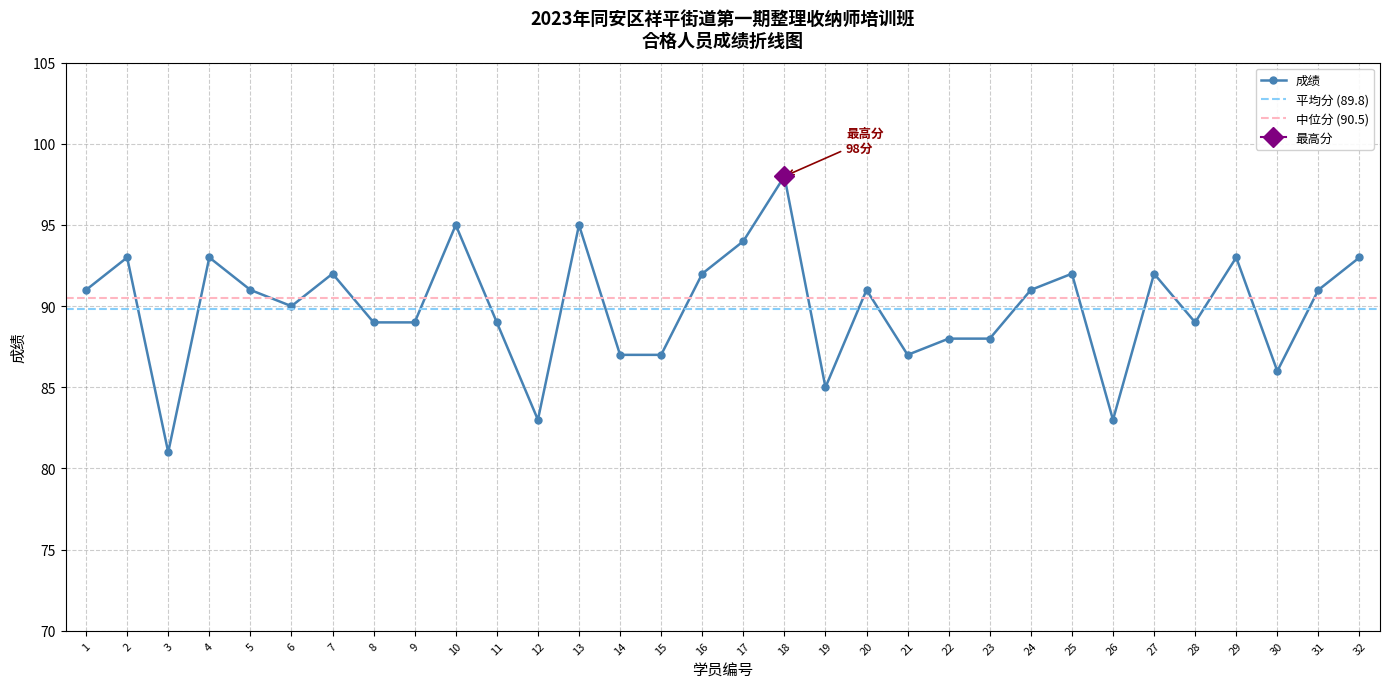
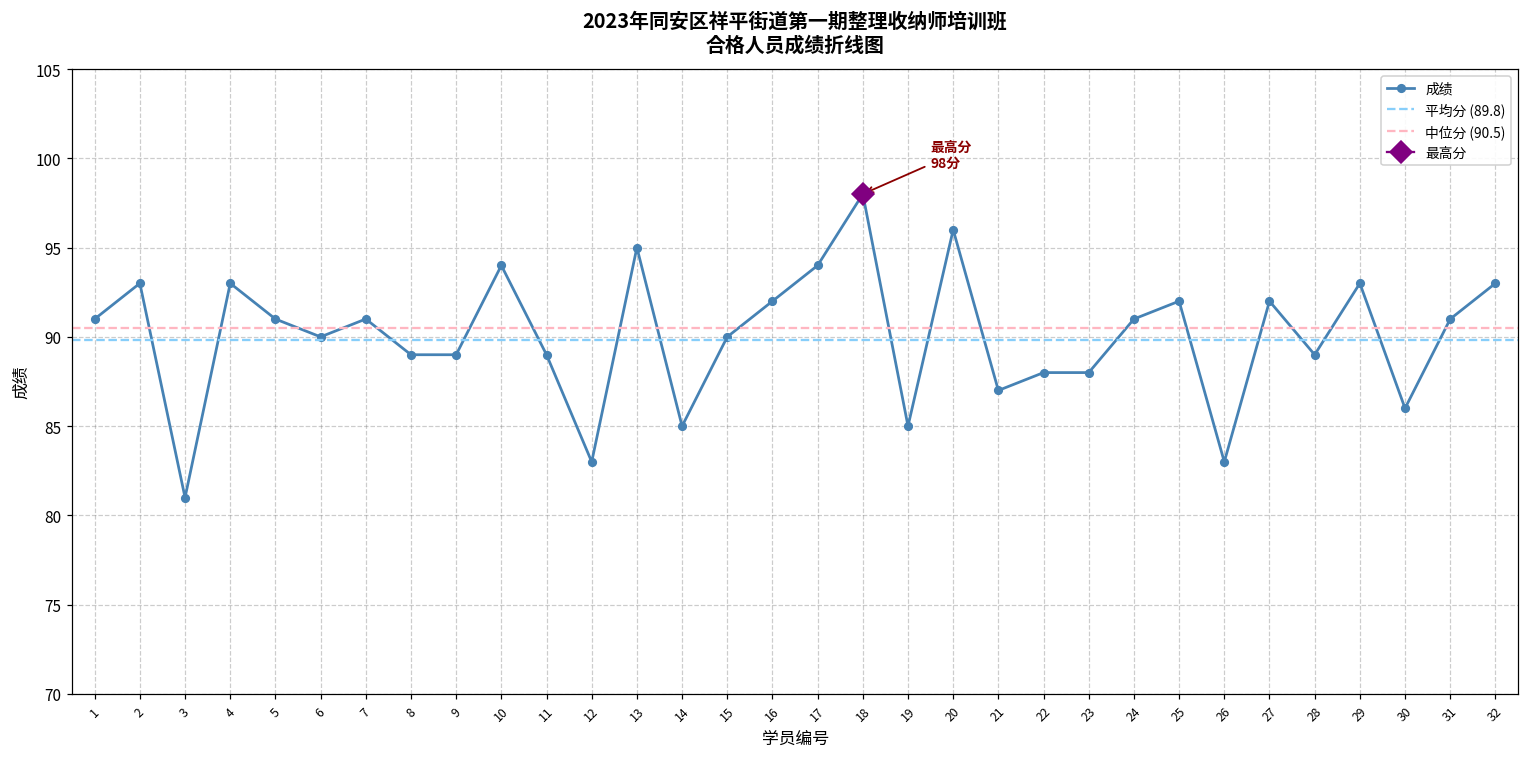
  {
    "成绩": {
      "1": 91,
      "2": 93,
      "3": 81,
      "4": 93,
      "5": 91,
      "6": 90,
-     "7": 92,
+     "7": 91,
      "8": 89,
      "9": 89,
-     "10": 95,
+     "10": 94,
      "11": 89,
      "12": 83,
      "13": 95,
-     "14": 87,
-     "15": 87,
+     "14": 85,
+     "15": 90,
      "16": 92,
      "17": 94,
      "19": 85,
-     "20": 91,
+     "20": 96,
      "21": 87,
      "22": 88,
      "23": 88,
      "24": 91,
      "25": 92,
      "26": 83,
      "27": 92,
      "28": 89,
      "29": 93,
      "30": 86,
      "31": 91,
      "32": 93
    }
  }
